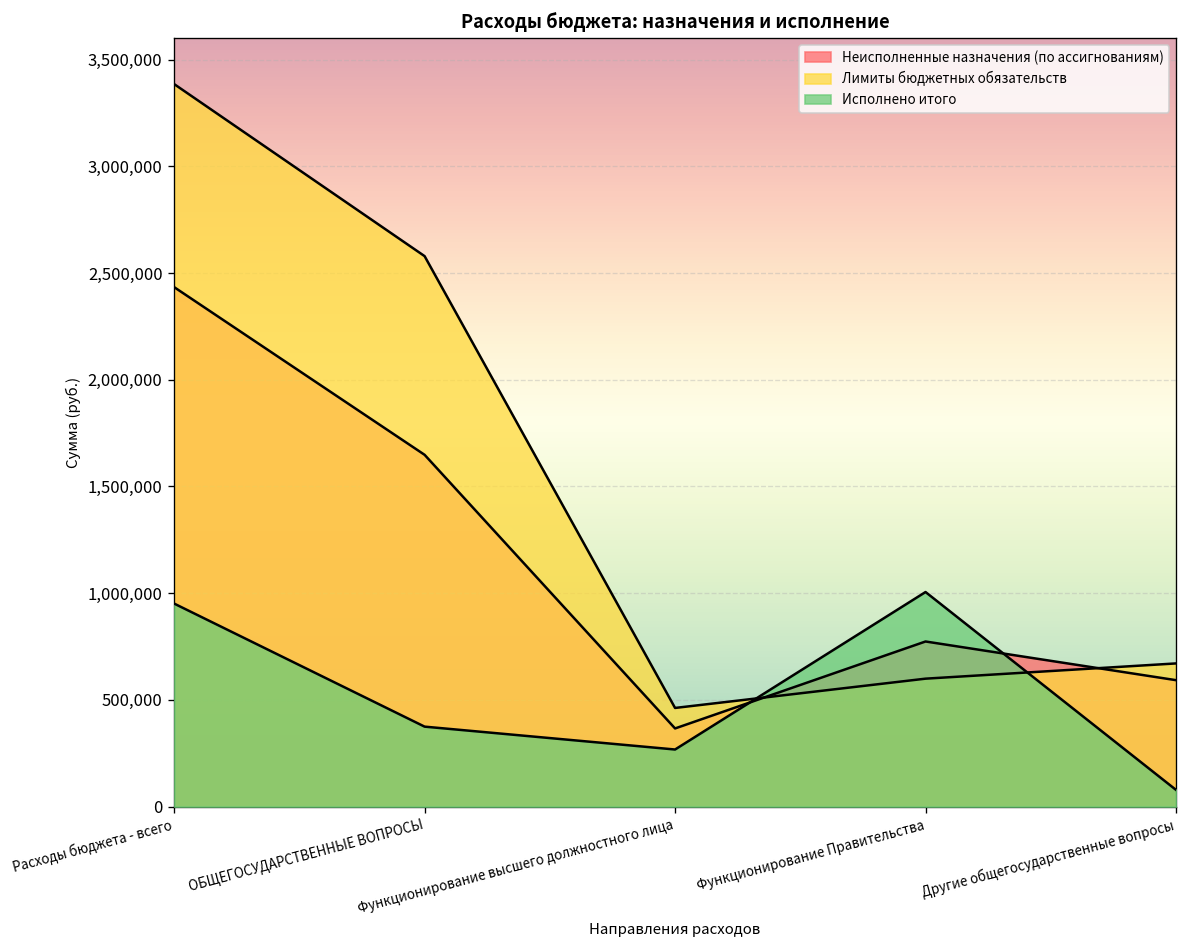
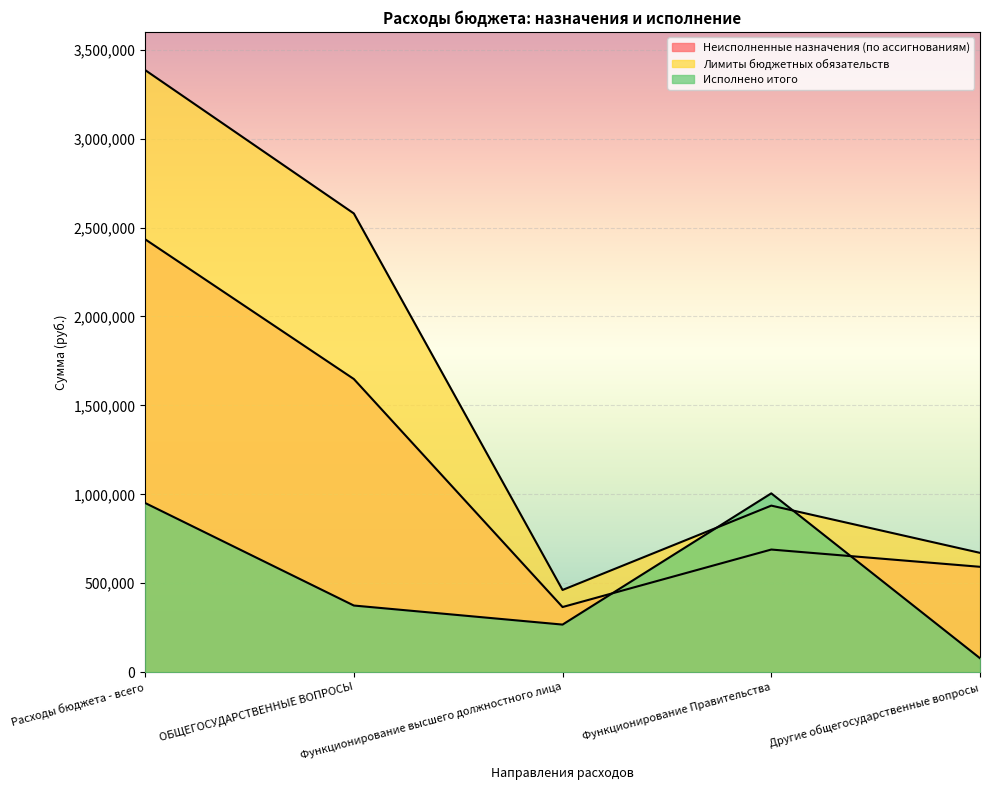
  {
    "Неисполненные назначения (по ассигнованиям)": {
      "Расходы бюджета - всего": "2,430,000",
      "ОБЩЕГОСУДАРСТВЕННЫЕ ВОПРОСЫ": "1,650,000",
      "Функционирование высшего должностного лица": "370,000",
-     "Функционирование Правительства": "770,000",
+     "Функционирование Правительства": "690,000",
      "Другие общегосударственные вопросы": "590,000"
    },
    "Лимиты бюджетных обязательств": {
      "Расходы бюджета - всего": "3,390,000",
      "ОБЩЕГОСУДАРСТВЕННЫЕ ВОПРОСЫ": "2,580,000",
      "Функционирование высшего должностного лица": "460,000",
-     "Функционирование Правительства": "600,000",
+     "Функционирование Правительства": "940,000",
      "Другие общегосударственные вопросы": "670,000"
    },
    "Исполнено итого": {
      "Расходы бюджета - всего": "950,000",
      "ОБЩЕГОСУДАРСТВЕННЫЕ ВОПРОСЫ": "370,000",
      "Функционирование высшего должностного лица": "270,000",
      "Функционирование Правительства": "1,010,000",
      "Другие общегосударственные вопросы": "80,000"
    }
  }
